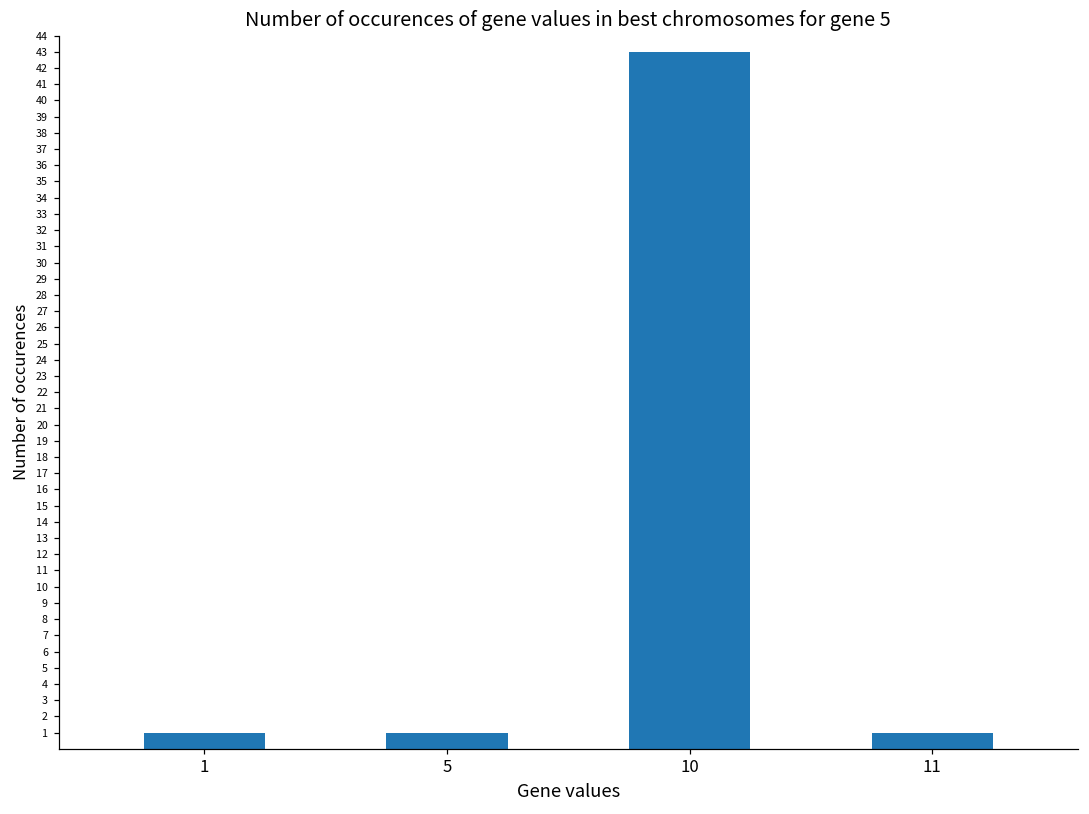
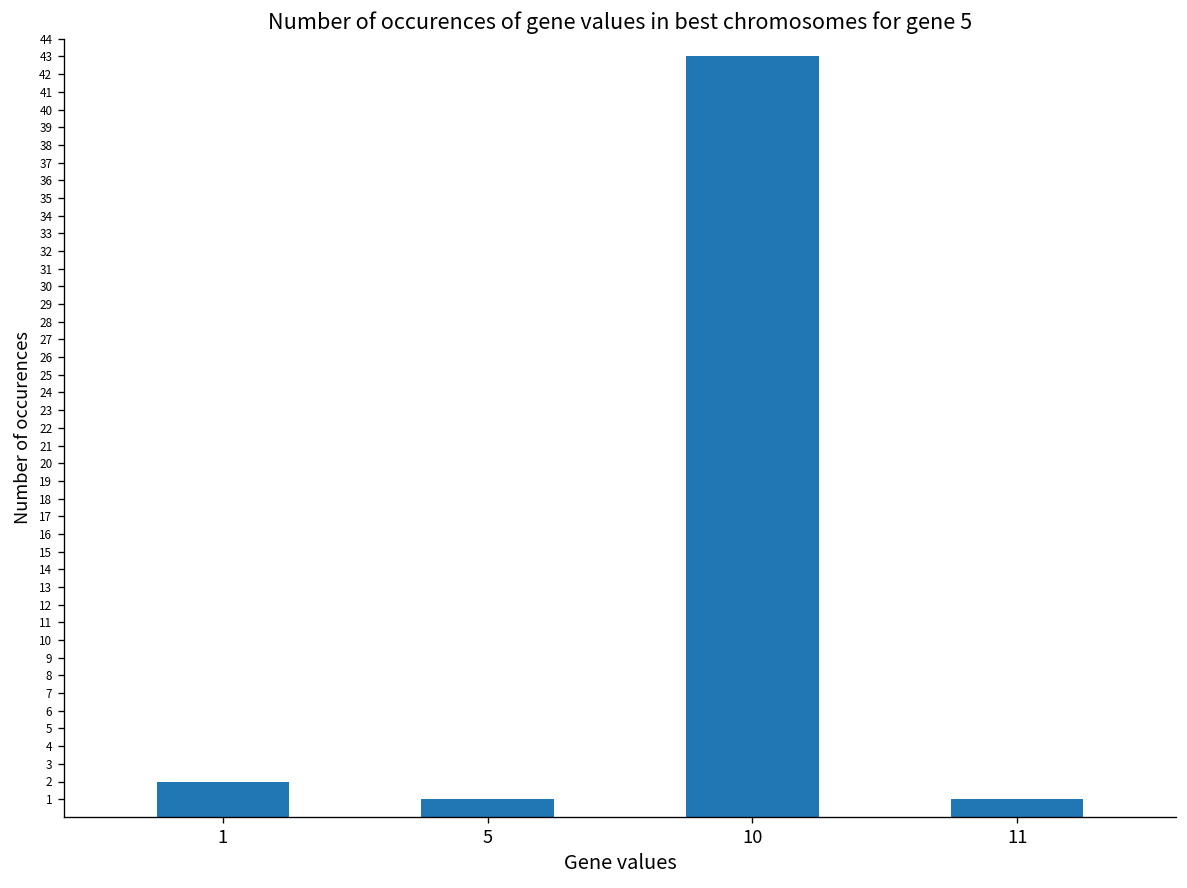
  {
-   "1": 1,
+   "1": 2,
    "5": 1,
    "10": 43,
    "11": 1
  }
